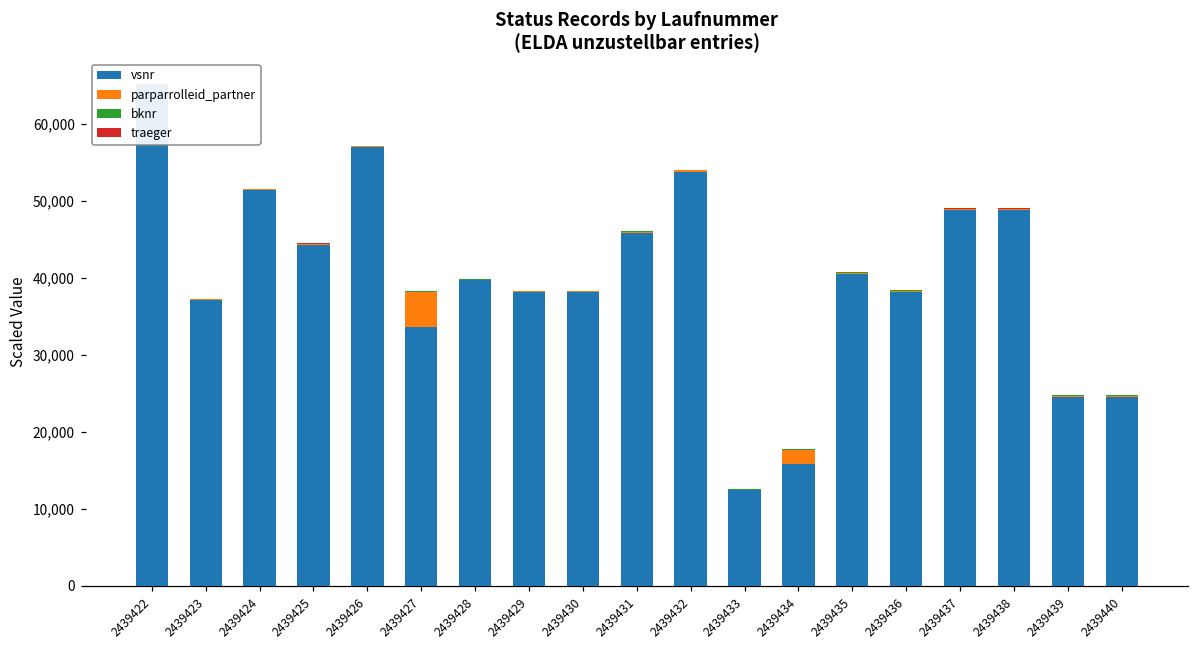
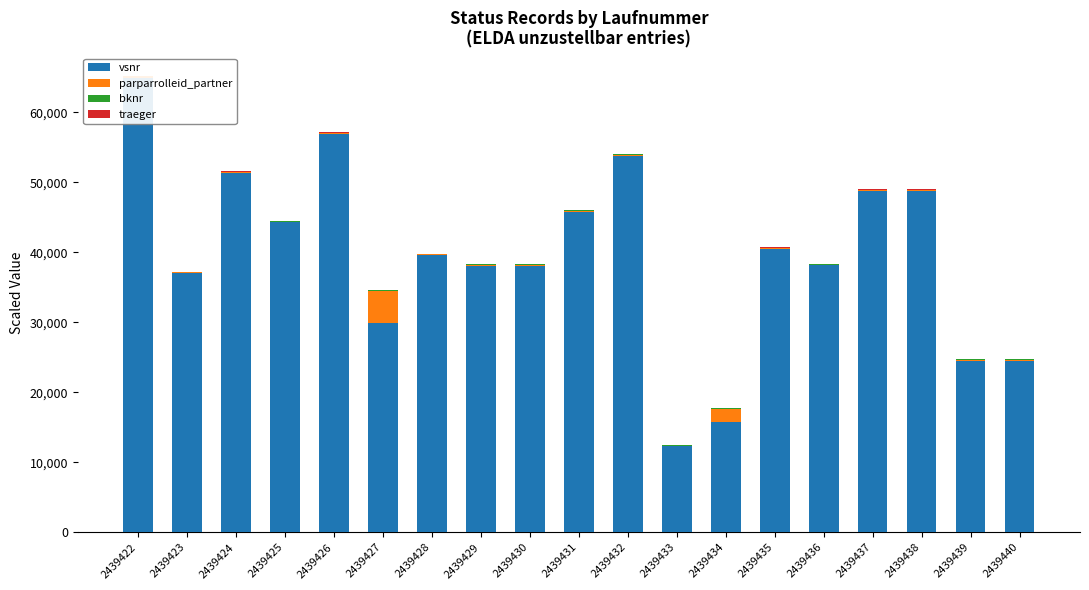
  {
    "vsnr": {
      "2439423": "37,000",
      "2439424": "51,000",
      "2439425": "44,000",
      "2439426": "57,000",
-     "2439427": "34,000",
+     "2439427": "30,000",
      "2439428": "40,000",
      "2439429": "38,000",
      "2439430": "38,000",
      "2439431": "46,000",
      "2439432": "54,000",
      "2439433": "12,000",
      "2439434": "16,000",
      "2439435": "40,000",
      "2439436": "38,000",
      "2439437": "49,000",
      "2439438": "49,000",
      "2439439": "25,000",
      "2439440": "25,000"
    },
    "parparrolleid_partner": {
      "2439427": "5,000",
      "2439434": "2,000"
    }
  }
